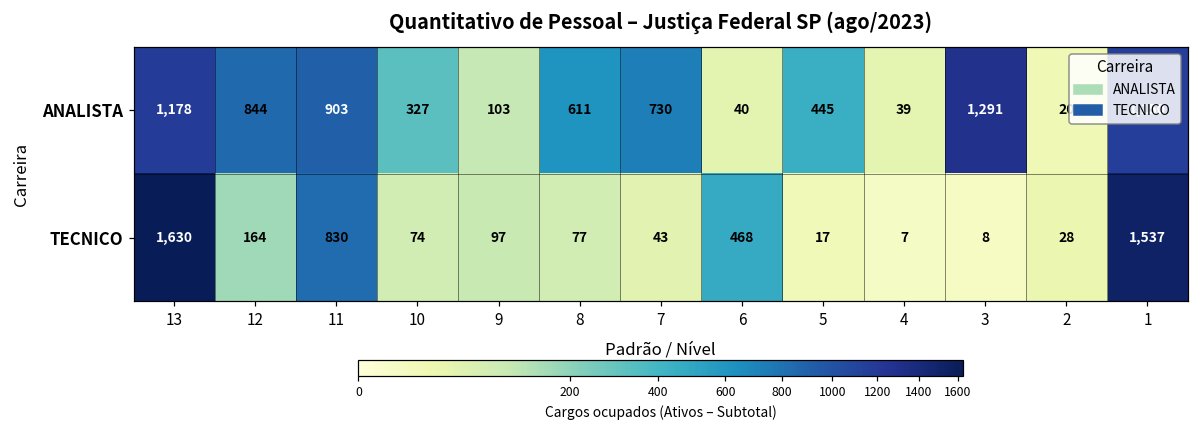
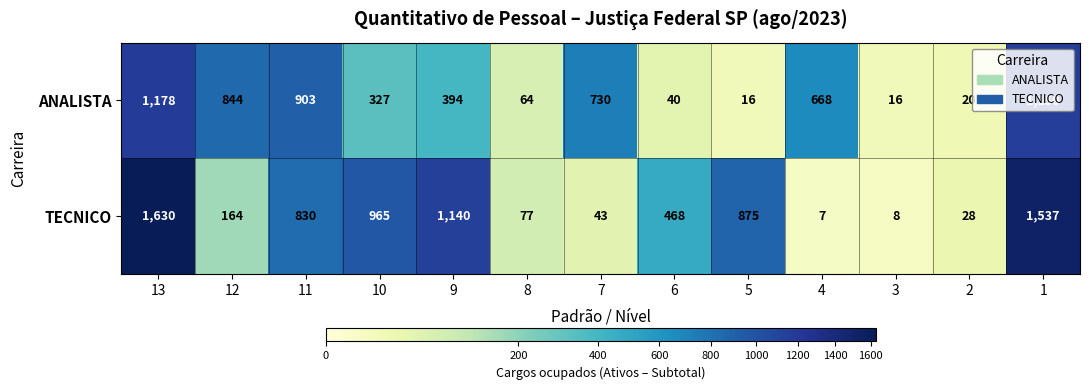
  {
    "ANALISTA": {
      "13": "1,178",
      "12": "844",
      "11": "903",
      "10": "327",
-     "9": "103",
-     "8": "611",
+     "9": "394",
+     "8": "64",
      "7": "730",
      "6": "40",
-     "5": "445",
-     "4": "39",
-     "3": "1,291"
+     "5": "16",
+     "4": "668",
+     "3": "16"
    },
    "TECNICO": {
      "13": "1,630",
      "12": "164",
      "11": "830",
-     "10": "74",
-     "9": "97",
+     "10": "965",
+     "9": "1,140",
      "8": "77",
      "7": "43",
      "6": "468",
-     "5": "17",
+     "5": "875",
      "4": "7",
      "3": "8",
      "2": "28",
      "1": "1,537"
    }
  }
